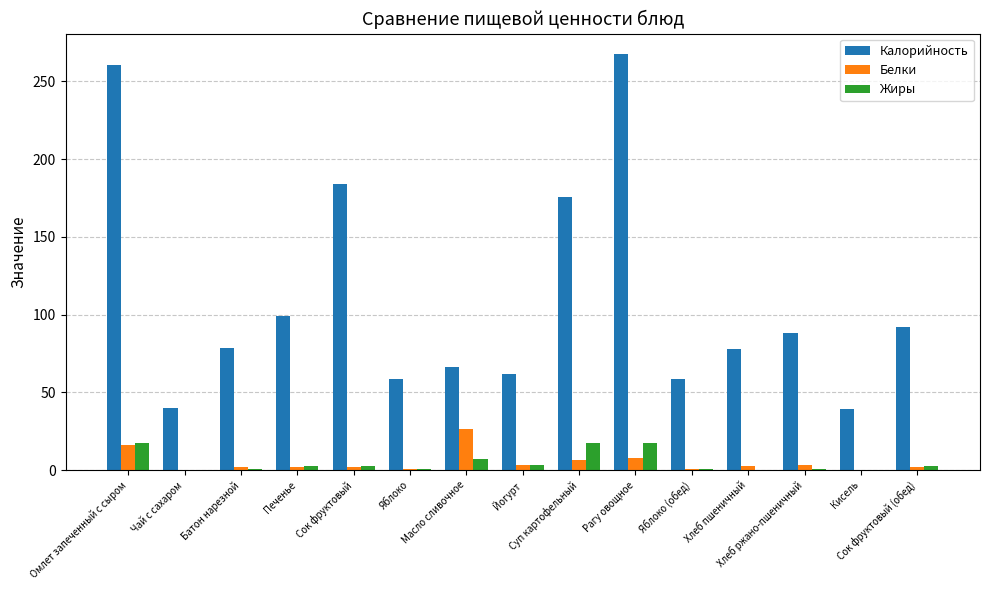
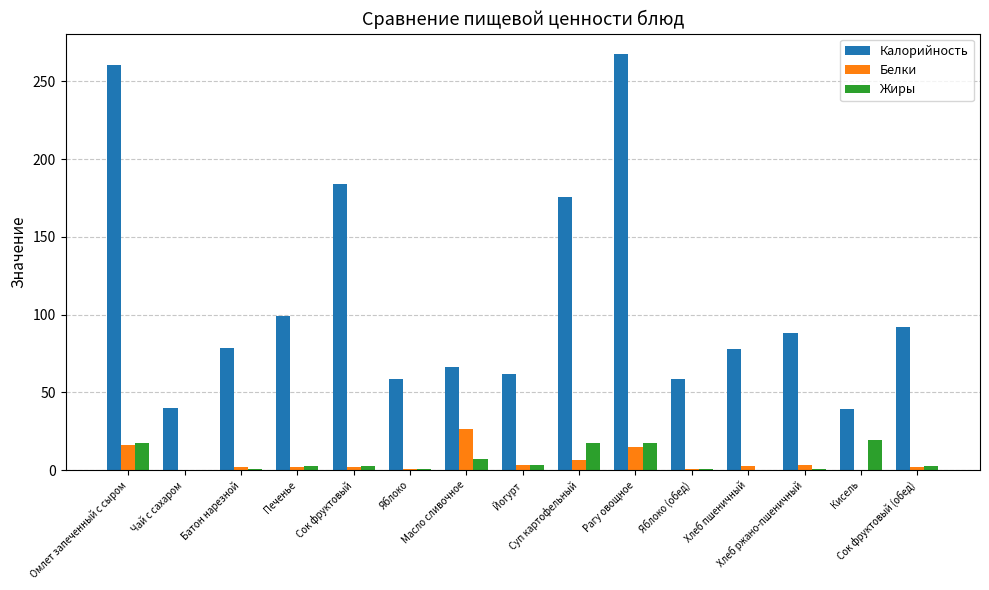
  {
    "Калорийность": {
      "Омлет запеченный с сыром": 261,
      "Чай с сахаром": 40,
      "Батон нарезной": 79,
      "Печенье": 99,
      "Сок фруктовый": 184,
      "Яблоко": 59,
      "Масло сливочное": 66,
      "Йогурт": 62,
      "Суп картофельный": 176,
      "Рагу овощное": 267,
      "Яблоко (обед)": 59,
      "Хлеб пшеничный": 78,
      "Хлеб ржано-пшеничный": 88,
      "Кисель": 39,
      "Сок фруктовый (обед)": 92
    },
    "Белки": {
      "Омлет запеченный с сыром": 16,
      "Чай с сахаром": 0,
      "Батон нарезной": 2,
      "Печенье": 2,
      "Сок фруктовый": 2,
      "Масло сливочное": 26,
      "Йогурт": 3,
      "Суп картофельный": 7,
-     "Рагу овощное": 8,
+     "Рагу овощное": 15,
      "Хлеб пшеничный": 2,
      "Хлеб ржано-пшеничный": 3,
      "Кисель": 0,
      "Сок фруктовый (обед)": 2
    },
    "Жиры": {
      "Омлет запеченный с сыром": 18,
      "Чай с сахаром": 0,
      "Печенье": 3,
      "Сок фруктовый": 3,
      "Масло сливочное": 7,
      "Йогурт": 3,
      "Суп картофельный": 17,
      "Рагу овощное": 17,
-     "Кисель": 0,
+     "Кисель": 19,
      "Сок фруктовый (обед)": 3
    }
  }
